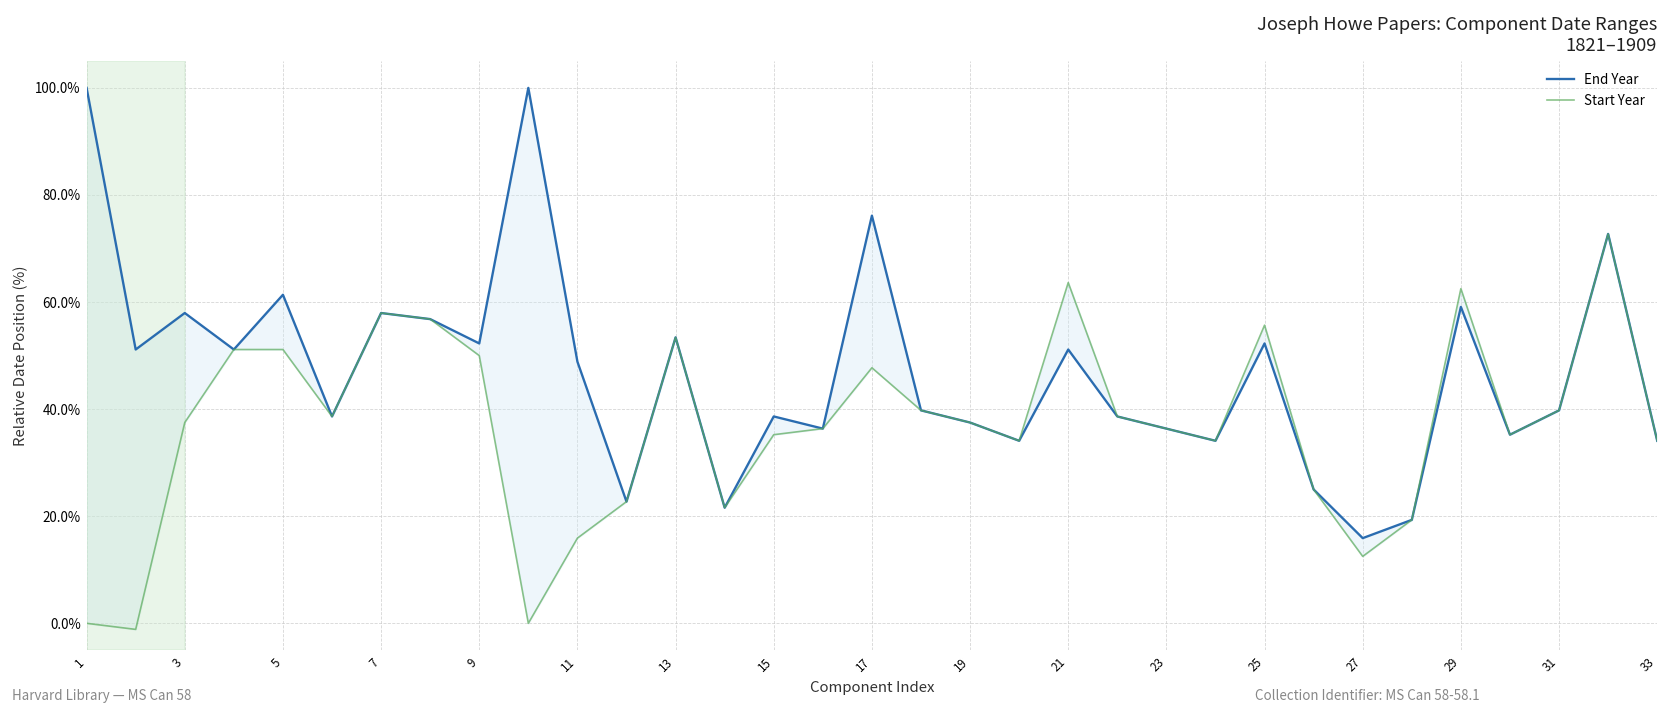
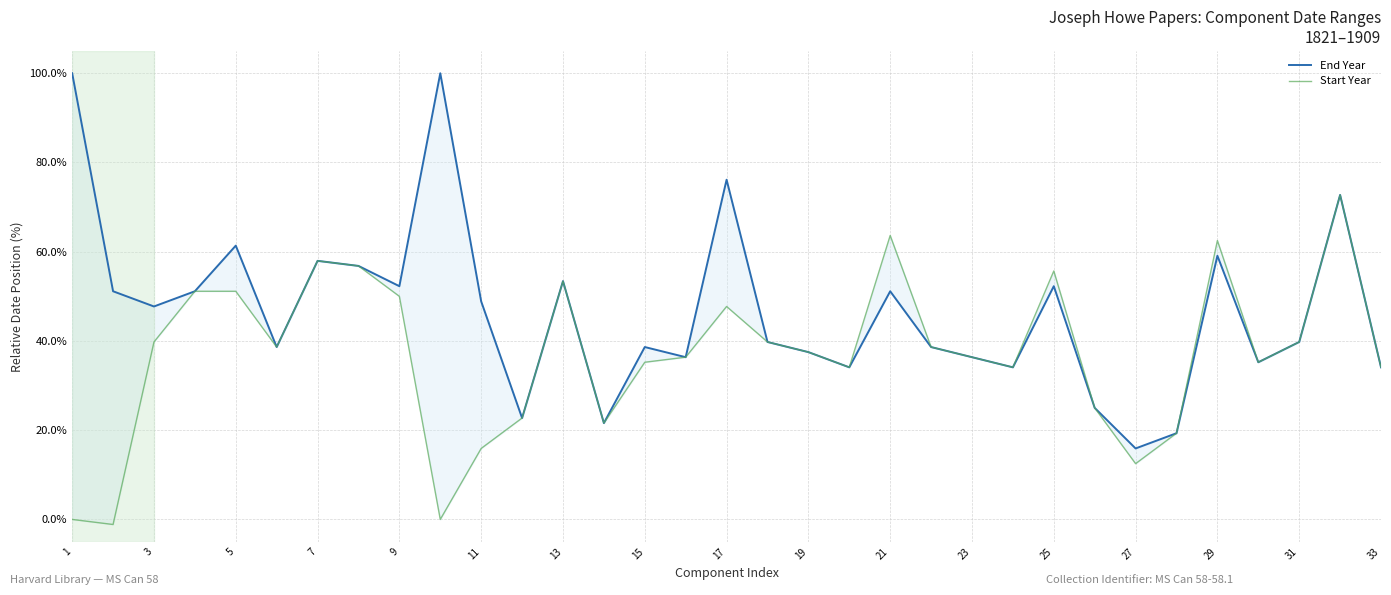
  {
    "End Year": {
-     "3": "58%",
+     "3": "48%",
      "21": "51%",
      "25": "52%",
      "29": "59%"
    },
    "Start Year": {
      "1": "0%",
-     "3": "38%",
+     "3": "40%",
      "5": "51%",
      "9": "50%",
      "11": "16%",
      "15": "35%",
      "17": "48%",
      "27": "13%"
    }
  }
